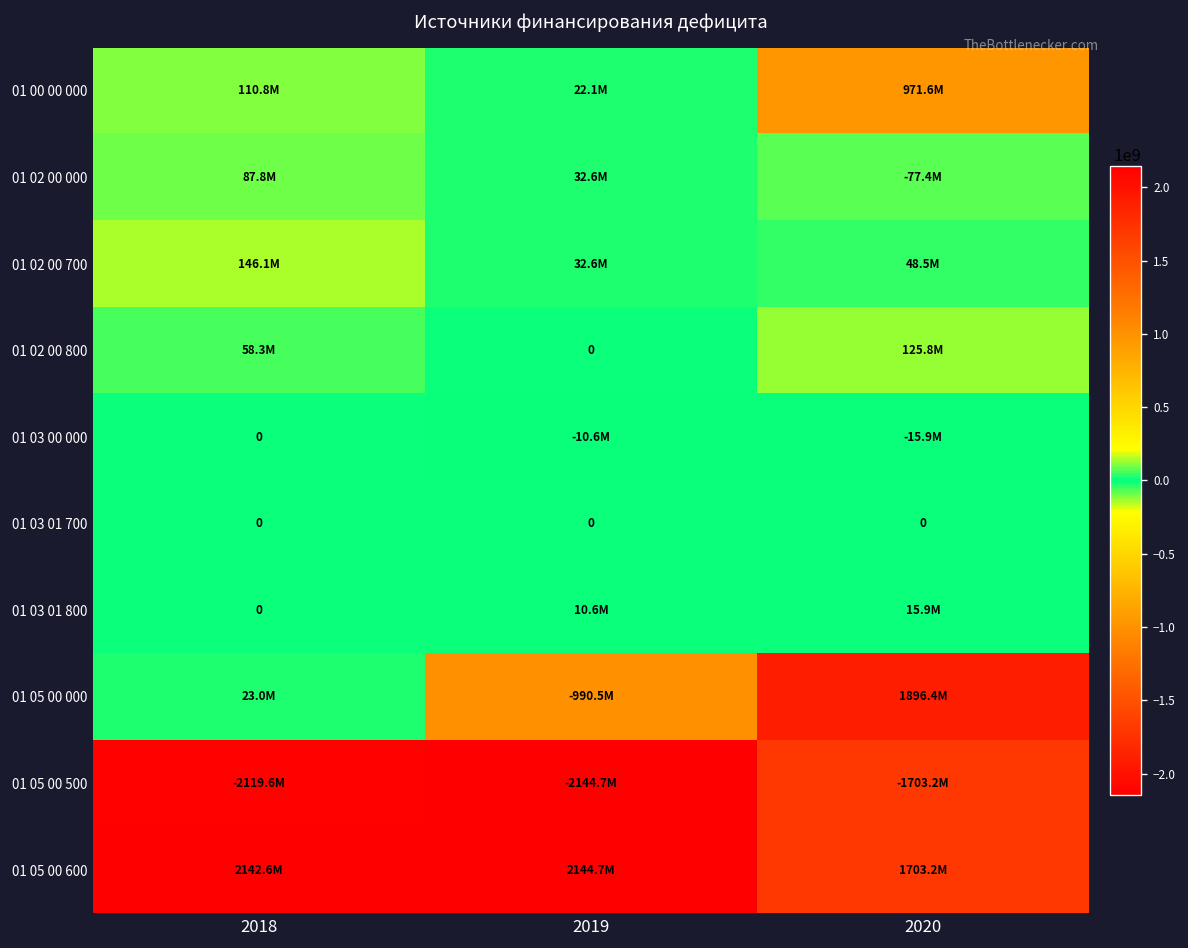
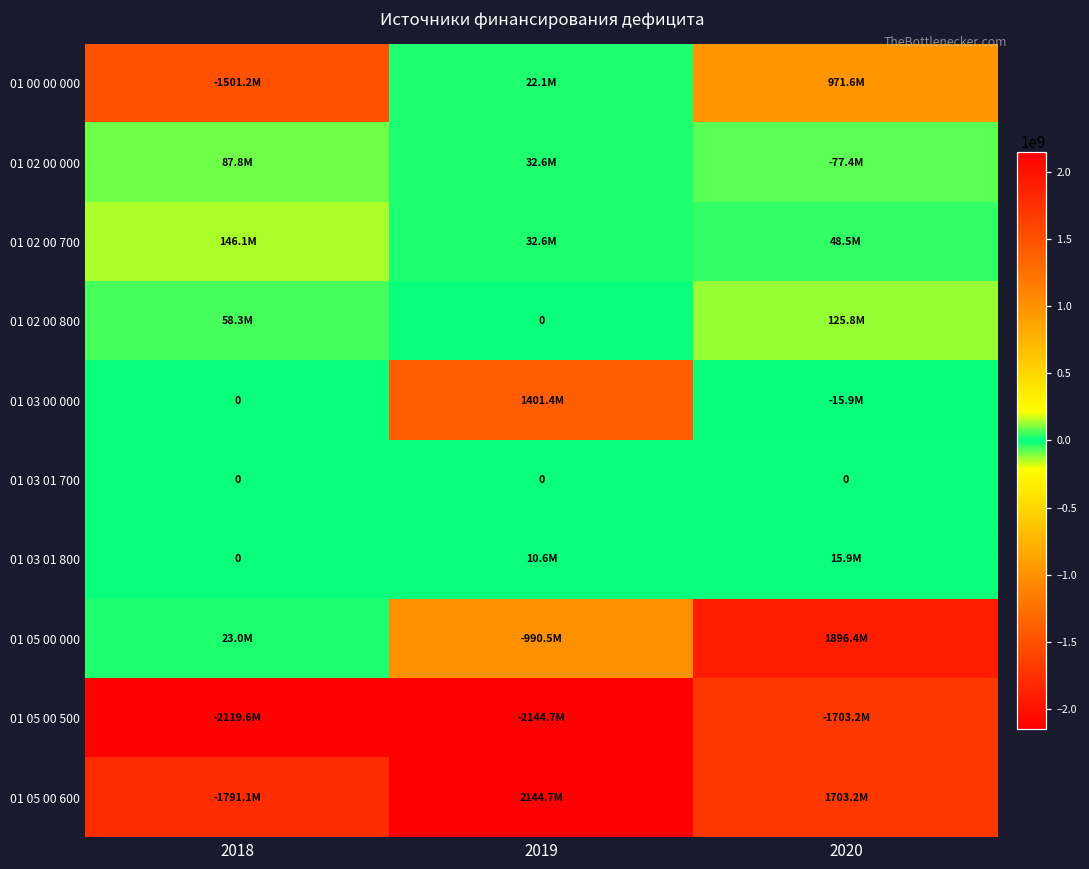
  {
    "01 00 00 000": {
-     "2018": "110.8M",
+     "2018": "-1501.2M",
      "2019": "22.1M",
      "2020": "971.6M"
    },
    "01 02 00 000": {
      "2018": "87.8M",
      "2019": "32.6M",
      "2020": "-77.4M"
    },
    "01 02 00 700": {
      "2018": "146.1M",
      "2019": "32.6M",
      "2020": "48.5M"
    },
    "01 02 00 800": {
      "2018": "58.3M",
      "2019": "0",
      "2020": "125.8M"
    },
    "01 03 00 000": {
      "2018": "0",
-     "2019": "-10.6M",
+     "2019": "1401.4M",
      "2020": "-15.9M"
    },
    "01 03 01 700": {
      "2018": "0",
      "2019": "0",
      "2020": "0"
    },
    "01 03 01 800": {
      "2018": "0",
      "2019": "10.6M",
      "2020": "15.9M"
    },
    "01 05 00 000": {
      "2018": "23.0M",
      "2019": "-990.5M",
      "2020": "1896.4M"
    },
    "01 05 00 500": {
      "2018": "-2119.6M",
      "2019": "-2144.7M",
      "2020": "-1703.2M"
    },
    "01 05 00 600": {
-     "2018": "2142.6M",
+     "2018": "-1791.1M",
      "2019": "2144.7M",
      "2020": "1703.2M"
    }
  }
